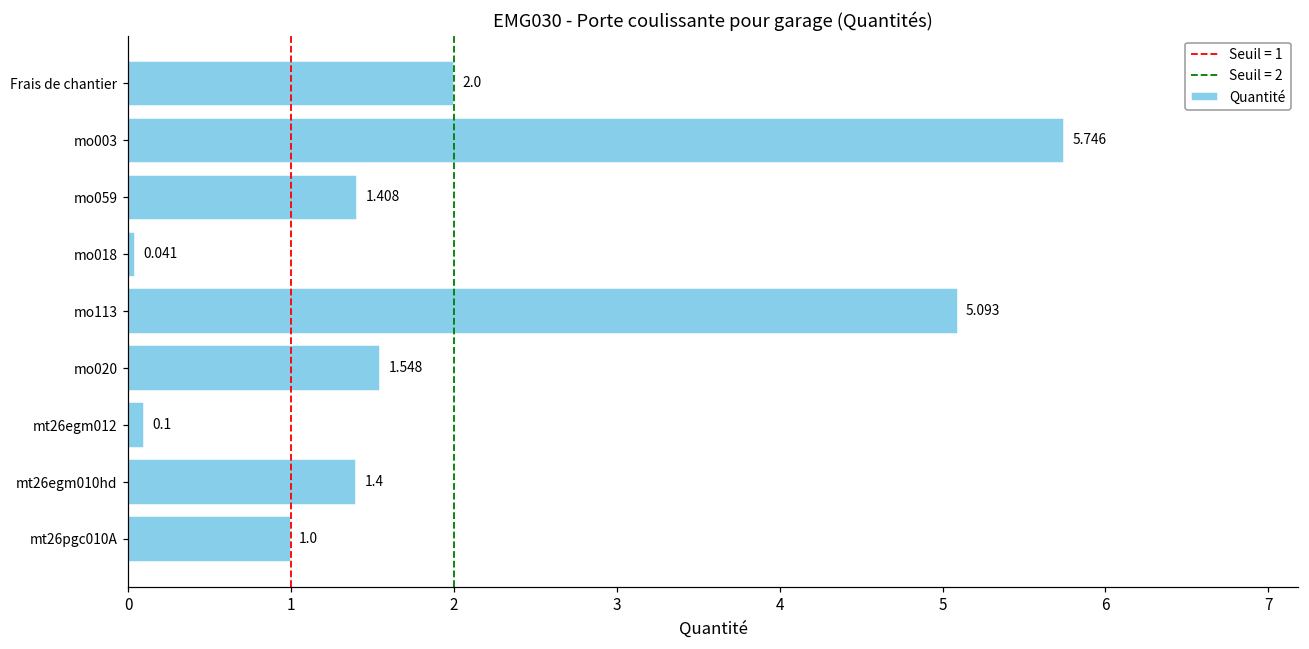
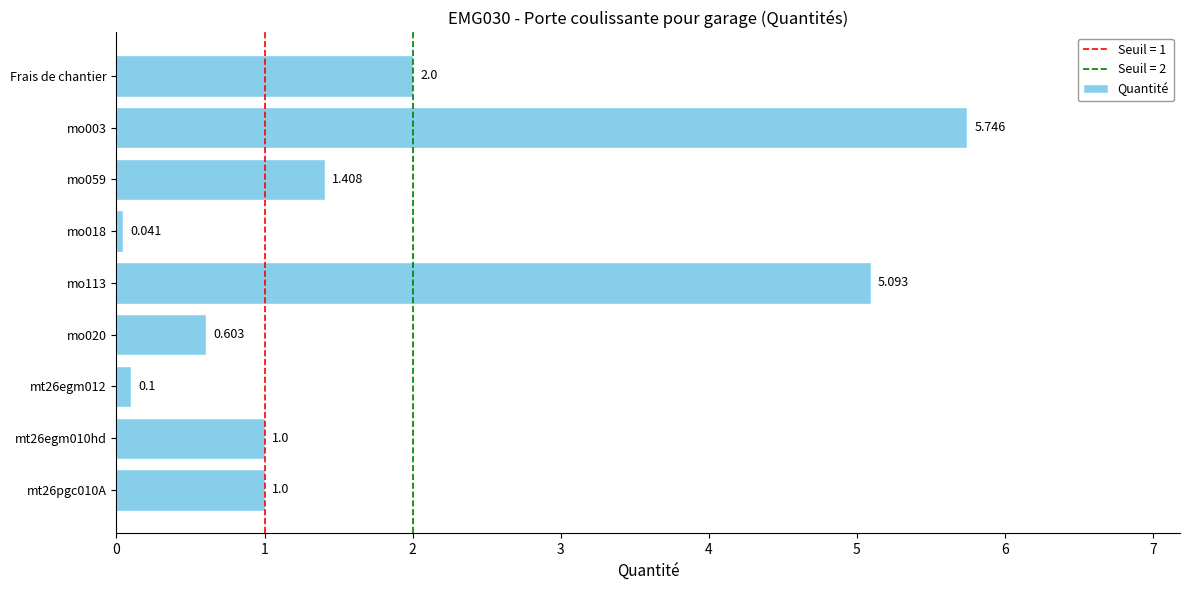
  {
    "Frais de chantier": 2.0,
    "mo003": 5.746,
    "mo059": 1.408,
    "mo018": 0.041,
    "mo113": 5.093,
-   "mo020": 1.548,
+   "mo020": 0.603,
    "mt26egm012": 0.1,
-   "mt26egm010hd": 1.4,
+   "mt26egm010hd": 1.0,
    "mt26pgc010A": 1.0
  }
